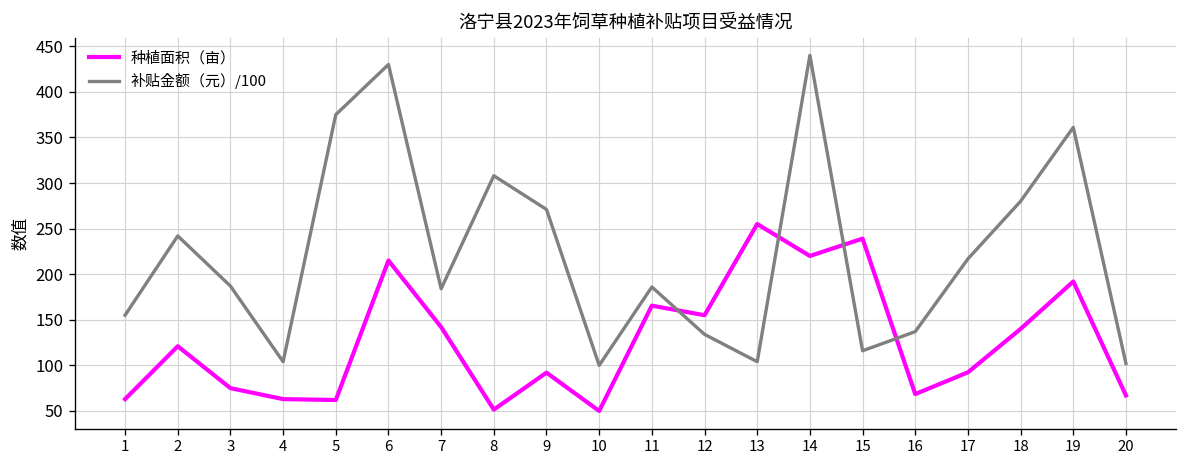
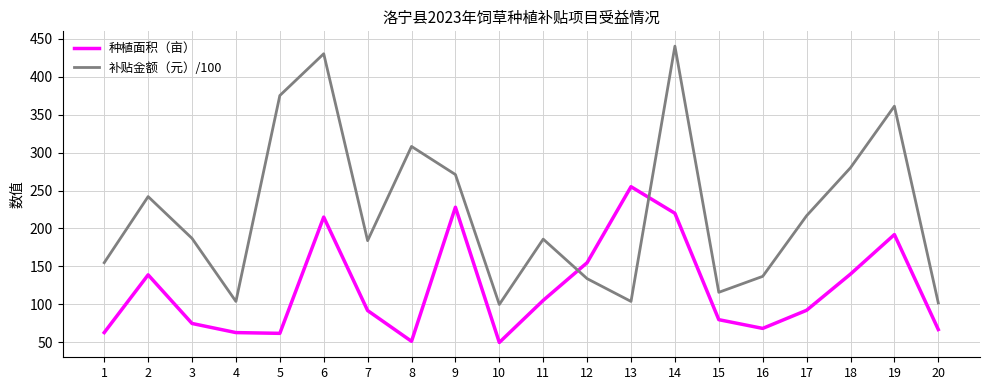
  {
    "种植面积（亩）": {
      "1": 60,
-     "2": 120,
+     "2": 140,
      "3": 80,
      "4": 60,
      "5": 60,
      "6": 220,
-     "7": 140,
+     "7": 90,
      "8": 50,
-     "9": 90,
+     "9": 230,
      "10": 50,
-     "11": 170,
+     "11": 110,
      "12": 160,
      "13": 260,
      "14": 220,
-     "15": 240,
+     "15": 80,
      "16": 70,
      "17": 90,
      "18": 140,
      "19": 190,
      "20": 70
    },
    "补贴金额（元）/100": {
      "1": 160,
      "2": 240,
      "3": 190,
      "4": 100,
      "5": 380,
      "6": 430,
      "7": 180,
      "8": 310,
      "9": 270,
      "10": 100,
      "11": 190,
      "12": 130,
      "13": 100,
      "14": 440,
      "15": 120,
      "16": 140,
      "17": 220,
      "18": 280,
      "19": 360,
      "20": 100
    }
  }
